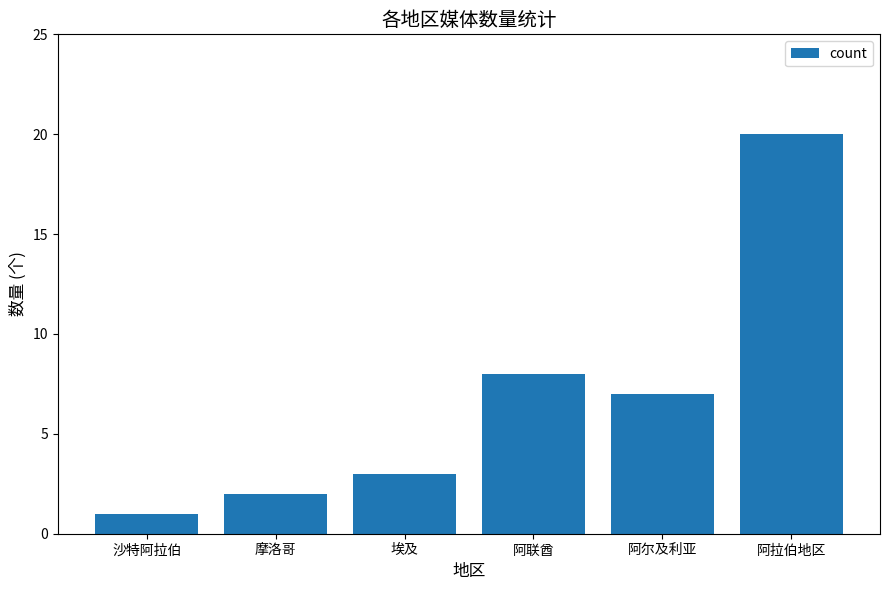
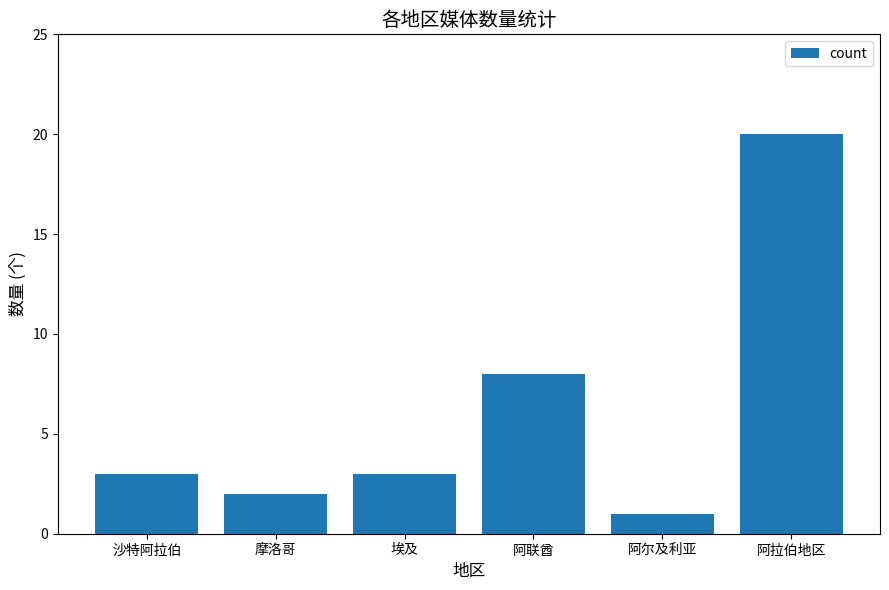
  {
-   "沙特阿拉伯": 1,
+   "沙特阿拉伯": 3,
    "摩洛哥": 2,
    "埃及": 3,
    "阿联酋": 8,
-   "阿尔及利亚": 7,
+   "阿尔及利亚": 1,
    "阿拉伯地区": 20
  }
